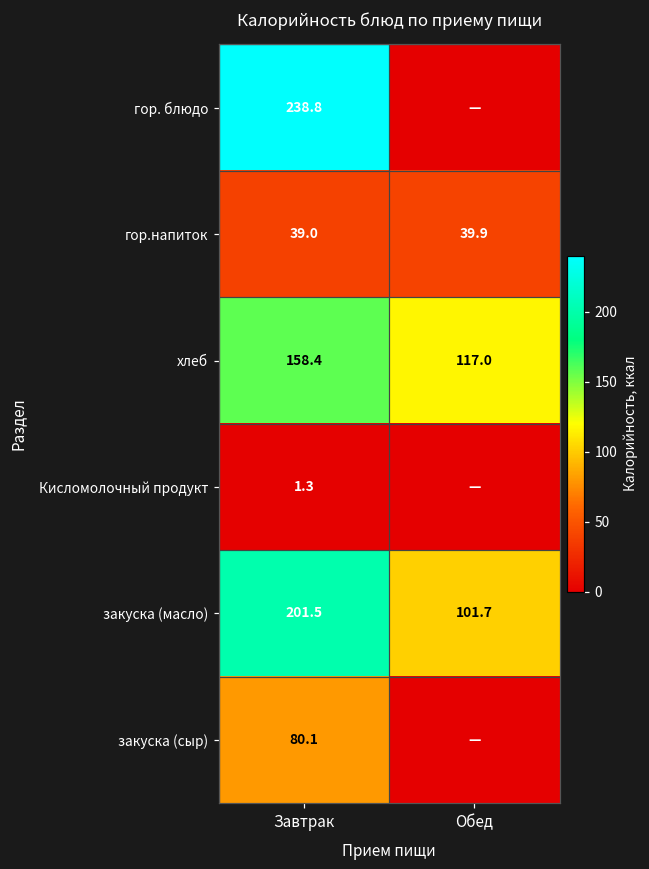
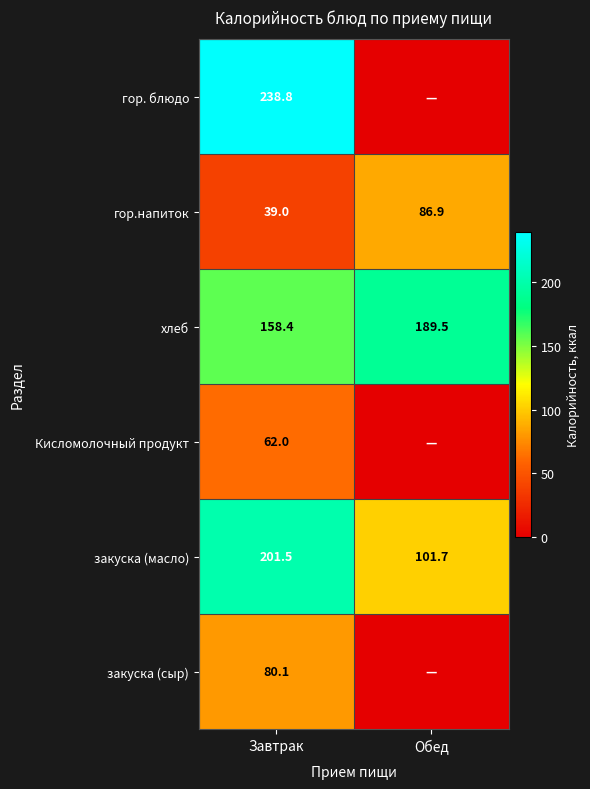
  {
    "гор. блюдо": {
      "Завтрак": 238.8
    },
    "гор.напиток": {
      "Завтрак": 39.0,
-     "Обед": 39.9
+     "Обед": 86.9
    },
    "хлеб": {
      "Завтрак": 158.4,
-     "Обед": 117.0
+     "Обед": 189.5
    },
    "Кисломолочный продукт": {
-     "Завтрак": 1.3
+     "Завтрак": 62.0
    },
    "закуска (масло)": {
      "Завтрак": 201.5,
      "Обед": 101.7
    },
    "закуска (сыр)": {
      "Завтрак": 80.1
    }
  }
